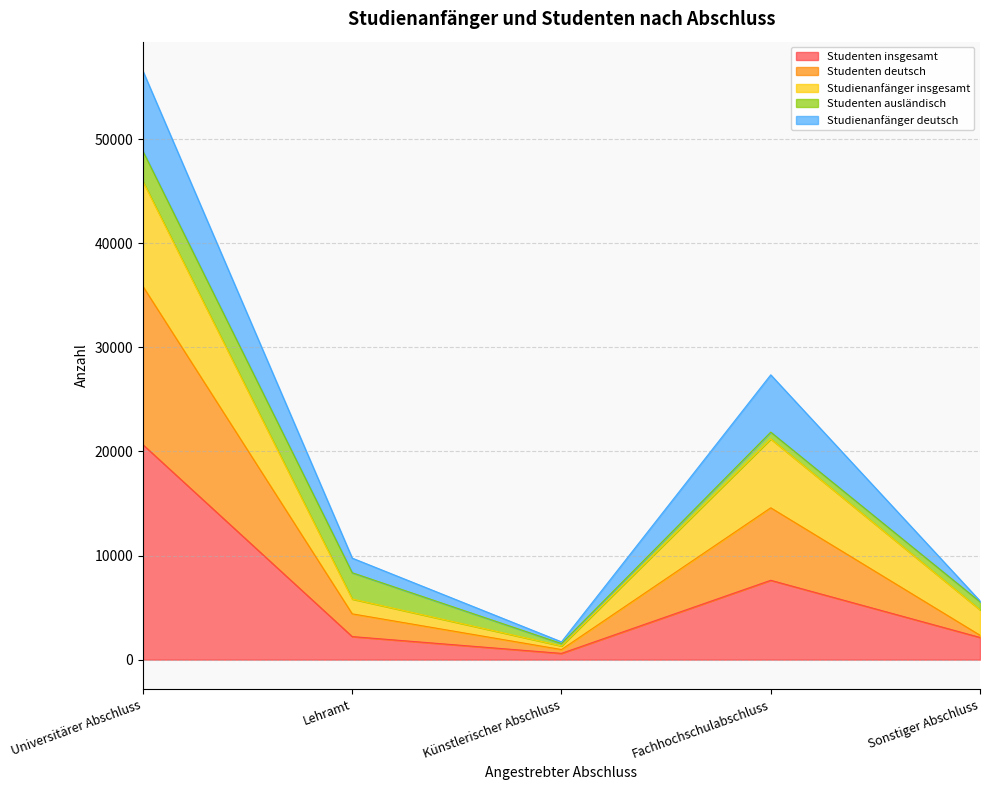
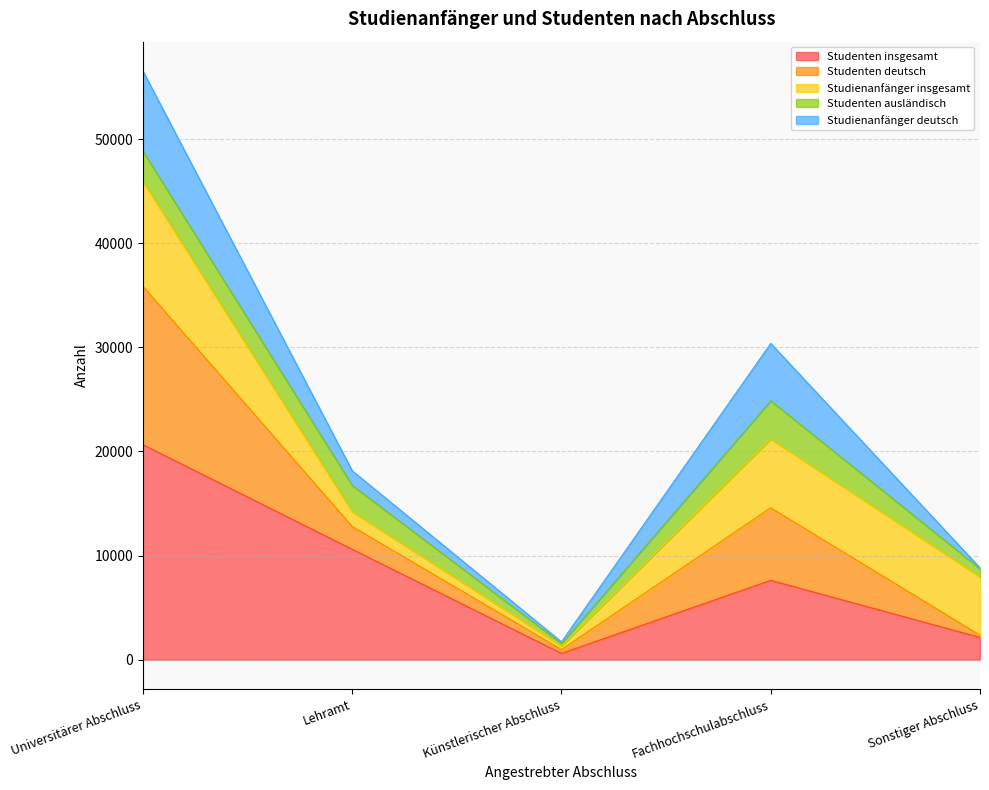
  {
    "Studenten insgesamt": {
      "Universitärer Abschluss": 20700,
-     "Lehramt": 2200,
+     "Lehramt": 10600,
      "Künstlerischer Abschluss": 600,
      "Fachhochschulabschluss": 7600
    },
    "Studenten deutsch": {
      "Universitärer Abschluss": 15200,
      "Lehramt": 2200,
      "Künstlerischer Abschluss": 400,
      "Fachhochschulabschluss": 7000
    },
    "Studienanfänger insgesamt": {
      "Universitärer Abschluss": 10100,
      "Lehramt": 1400,
      "Fachhochschulabschluss": 6600,
-     "Sonstiger Abschluss": 2400
+     "Sonstiger Abschluss": 5600
    },
    "Studenten ausländisch": {
      "Universitärer Abschluss": 2900,
      "Lehramt": 2500,
-     "Fachhochschulabschluss": 700
+     "Fachhochschulabschluss": 3700
    },
    "Studienanfänger deutsch": {
      "Universitärer Abschluss": 7700,
      "Lehramt": 1400,
      "Fachhochschulabschluss": 5500
    }
  }
